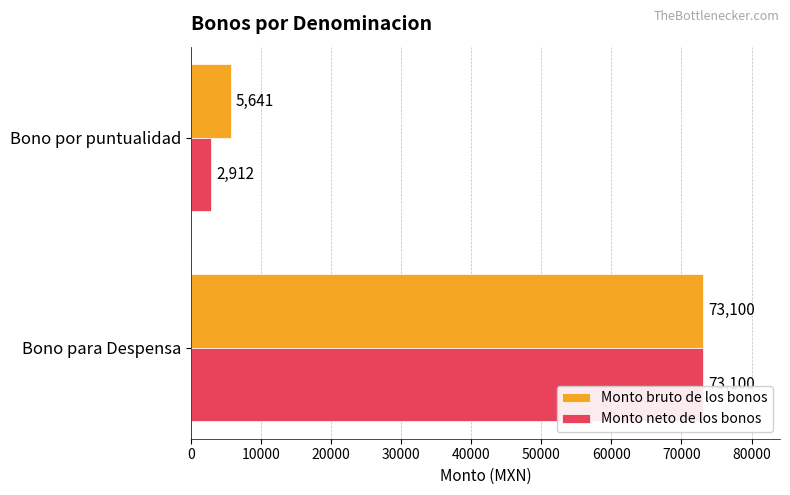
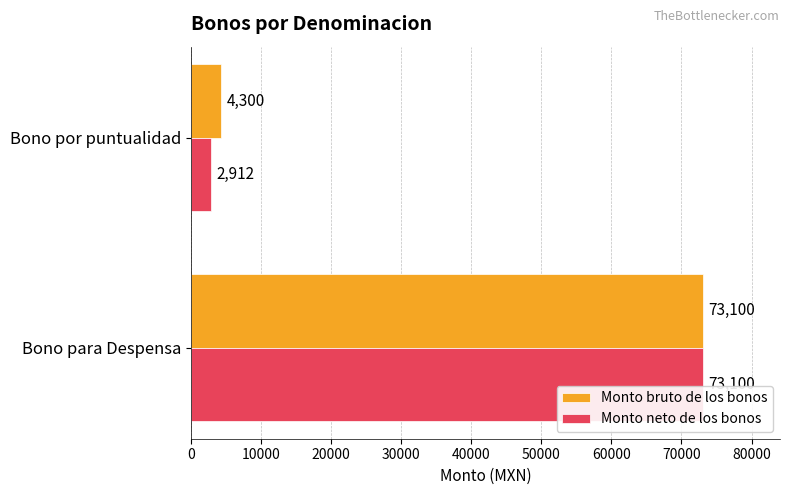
  {
    "Monto bruto de los bonos": {
-     "Bono por puntualidad": "5,641",
+     "Bono por puntualidad": "4,300",
      "Bono para Despensa": "73,100"
    },
    "Monto neto de los bonos": {
      "Bono por puntualidad": "2,912"
    }
  }
